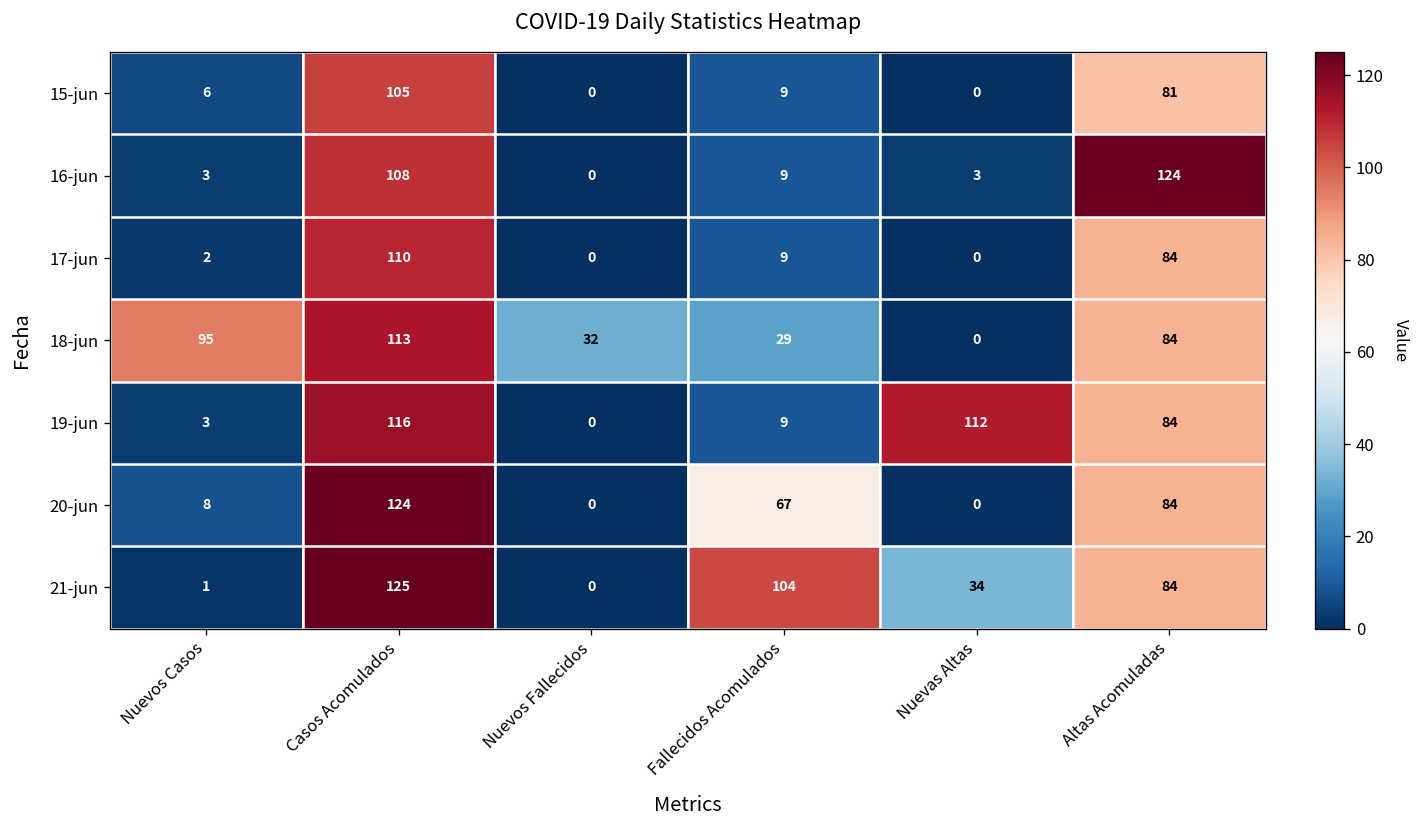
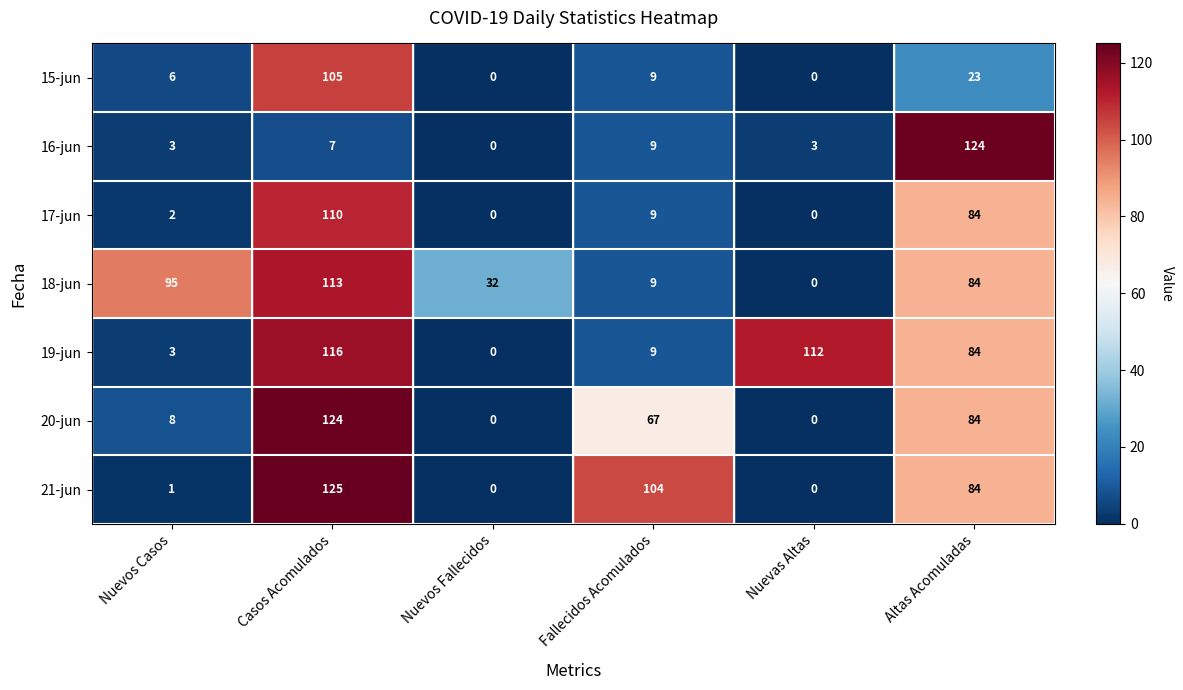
  {
    "15-jun": {
      "Nuevos Casos": 6,
      "Casos Acomulados": 105,
      "Nuevos Fallecidos": 0,
      "Fallecidos Acomulados": 9,
      "Nuevas Altas": 0,
-     "Altas Acomuladas": 81
+     "Altas Acomuladas": 23
    },
    "16-jun": {
      "Nuevos Casos": 3,
-     "Casos Acomulados": 108,
+     "Casos Acomulados": 7,
      "Nuevos Fallecidos": 0,
      "Fallecidos Acomulados": 9,
      "Nuevas Altas": 3,
      "Altas Acomuladas": 124
    },
    "17-jun": {
      "Nuevos Casos": 2,
      "Casos Acomulados": 110,
      "Nuevos Fallecidos": 0,
      "Fallecidos Acomulados": 9,
      "Nuevas Altas": 0,
      "Altas Acomuladas": 84
    },
    "18-jun": {
      "Nuevos Casos": 95,
      "Casos Acomulados": 113,
      "Nuevos Fallecidos": 32,
-     "Fallecidos Acomulados": 29,
+     "Fallecidos Acomulados": 9,
      "Nuevas Altas": 0,
      "Altas Acomuladas": 84
    },
    "19-jun": {
      "Nuevos Casos": 3,
      "Casos Acomulados": 116,
      "Nuevos Fallecidos": 0,
      "Fallecidos Acomulados": 9,
      "Nuevas Altas": 112,
      "Altas Acomuladas": 84
    },
    "20-jun": {
      "Nuevos Casos": 8,
      "Casos Acomulados": 124,
      "Nuevos Fallecidos": 0,
      "Fallecidos Acomulados": 67,
      "Nuevas Altas": 0,
      "Altas Acomuladas": 84
    },
    "21-jun": {
      "Nuevos Casos": 1,
      "Casos Acomulados": 125,
      "Nuevos Fallecidos": 0,
      "Fallecidos Acomulados": 104,
-     "Nuevas Altas": 34,
+     "Nuevas Altas": 0,
      "Altas Acomuladas": 84
    }
  }
